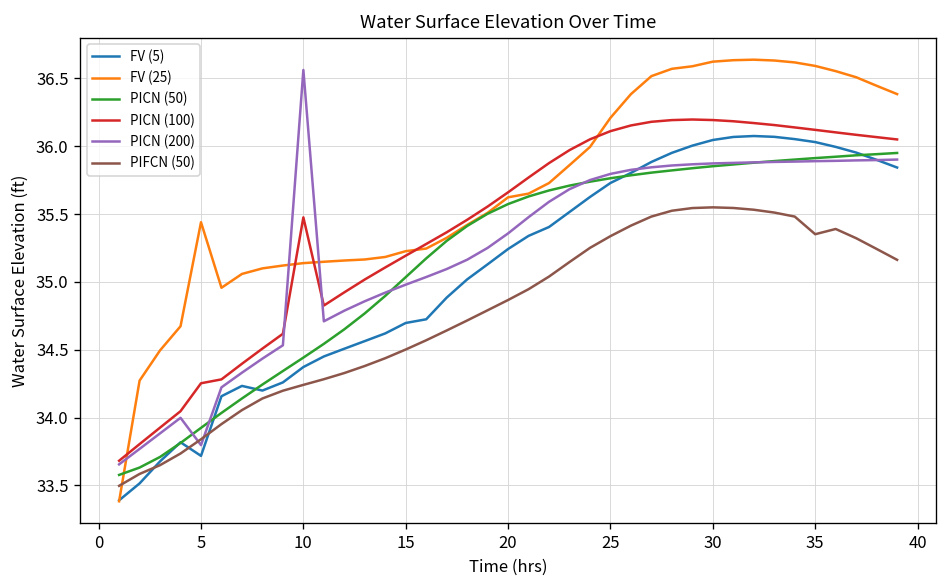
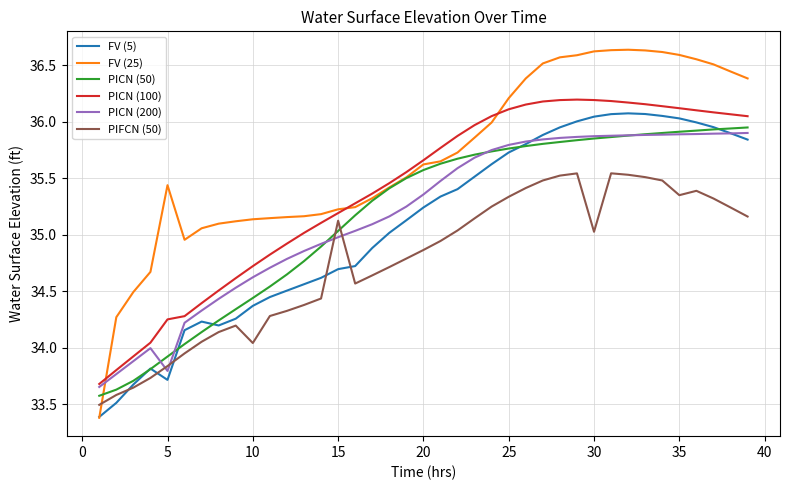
  {
    "FV (5)": {
      "5": 33.72,
      "10": 34.37,
      "15": 34.70,
      "20": 35.24,
      "25": 35.73,
      "30": 36.05,
      "35": 36.03
    },
    "FV (25)": {
      "5": 35.44,
      "10": 35.14,
      "15": 35.23,
      "20": 35.62,
      "25": 36.21,
      "30": 36.62,
      "35": 36.59
    },
    "PICN (50)": {
      "5": 33.92,
      "10": 34.44,
      "15": 35.03,
      "20": 35.57,
      "25": 35.76,
      "35": 35.91
    },
    "PICN (100)": {
      "5": 34.25,
-     "10": 35.48,
+     "10": 34.72,
      "15": 35.19,
      "20": 35.66,
      "25": 36.11,
      "30": 36.19,
      "35": 36.12
    },
    "PICN (200)": {
      "5": 33.80,
-     "10": 36.56,
+     "10": 34.62,
      "15": 34.98,
      "20": 35.36,
      "25": 35.80,
      "35": 35.89
    },
    "PIFCN (50)": {
      "5": 33.84,
-     "10": 34.24,
-     "15": 34.50,
+     "10": 34.04,
+     "15": 35.13,
      "20": 34.87,
      "25": 35.34,
-     "30": 35.55,
+     "30": 35.03,
      "35": 35.35
    }
  }
